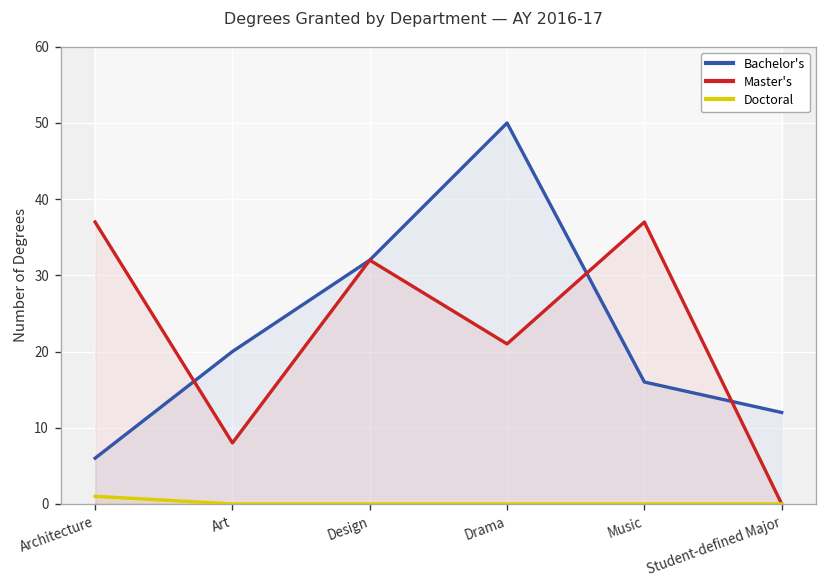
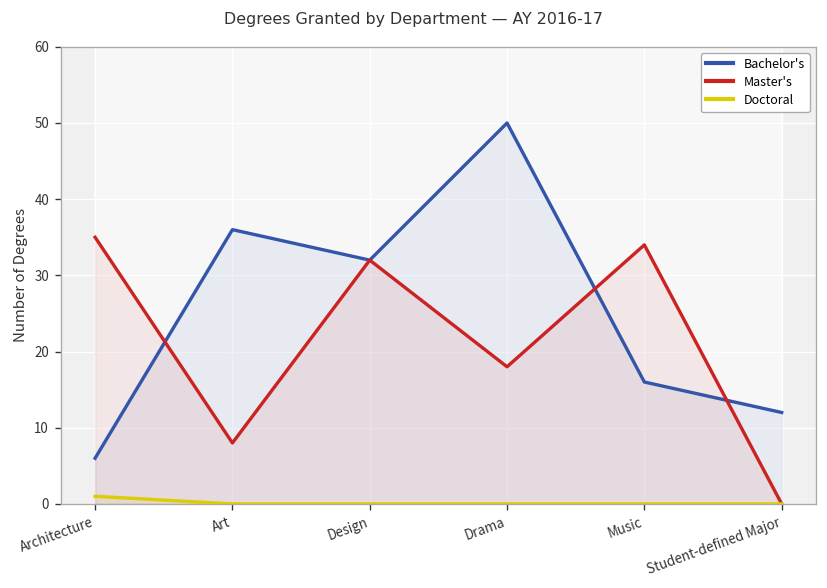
  {
    "Bachelor's": {
      "Architecture": 6,
-     "Art": 20,
+     "Art": 36,
      "Drama": 50,
      "Music": 16,
      "Student-defined Major": 12
    },
    "Master's": {
-     "Architecture": 37,
+     "Architecture": 35,
      "Art": 8,
-     "Drama": 21,
-     "Music": 37
+     "Drama": 18,
+     "Music": 34
    },
    "Doctoral": {
      "Architecture": 1,
      "Art": 0,
      "Design": 0,
      "Drama": 0,
      "Music": 0
    }
  }
